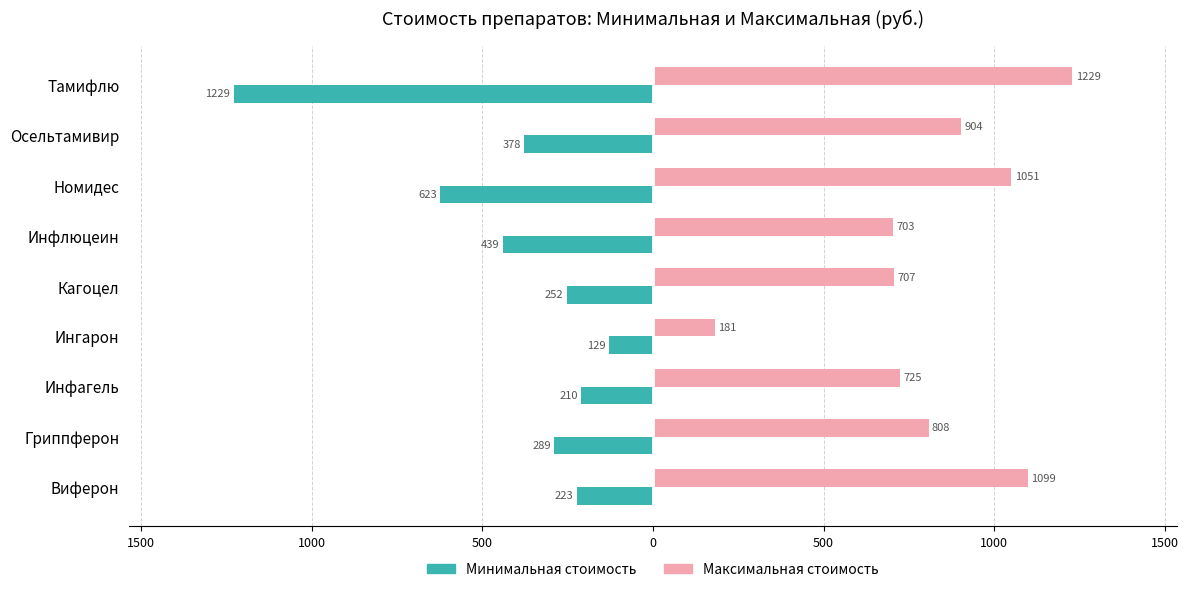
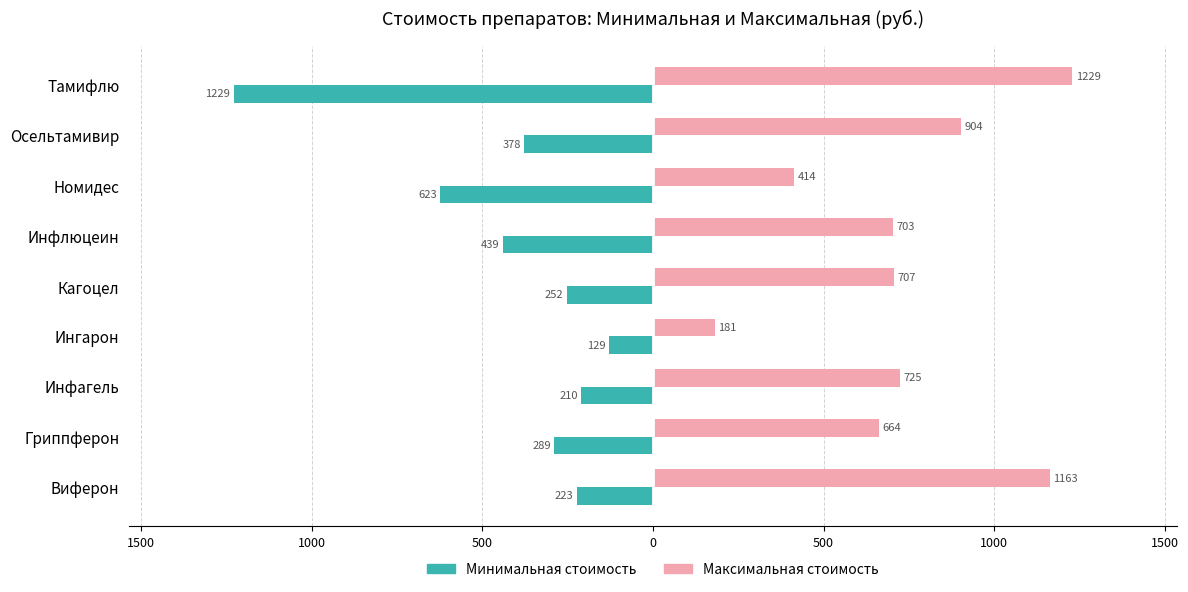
  {
    "Максимальная стоимость": {
      "Тамифлю": 1229,
      "Осельтамивир": 904,
-     "Номидес": 1051,
+     "Номидес": 414,
      "Инфлюцеин": 703,
      "Кагоцел": 707,
      "Ингарон": 181,
      "Инфагель": 725,
-     "Гриппферон": 808,
-     "Виферон": 1099
+     "Гриппферон": 664,
+     "Виферон": 1163
    }
  }
